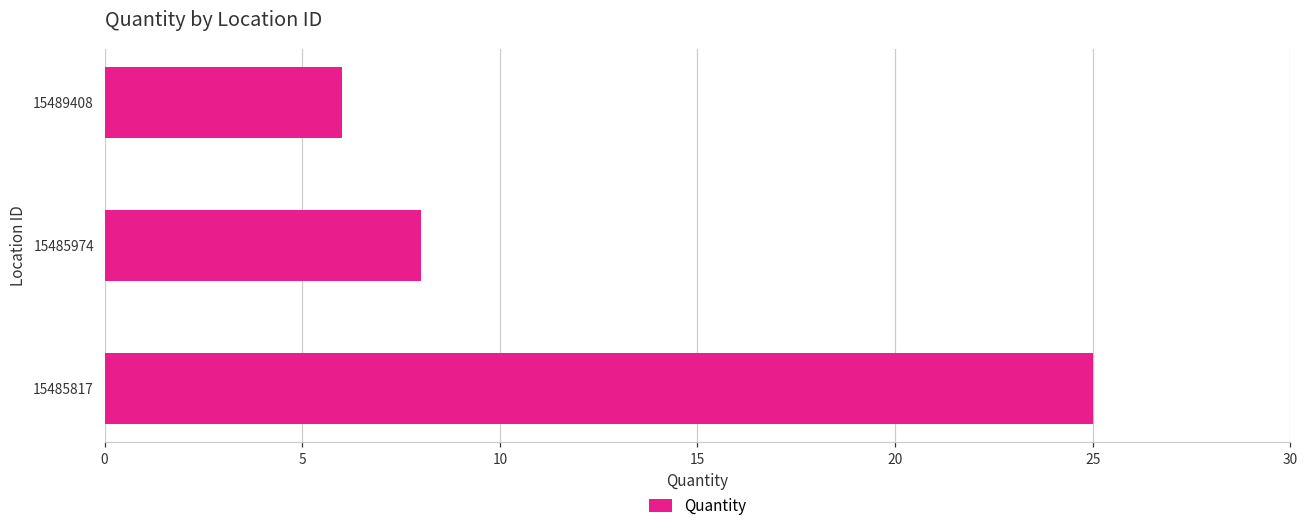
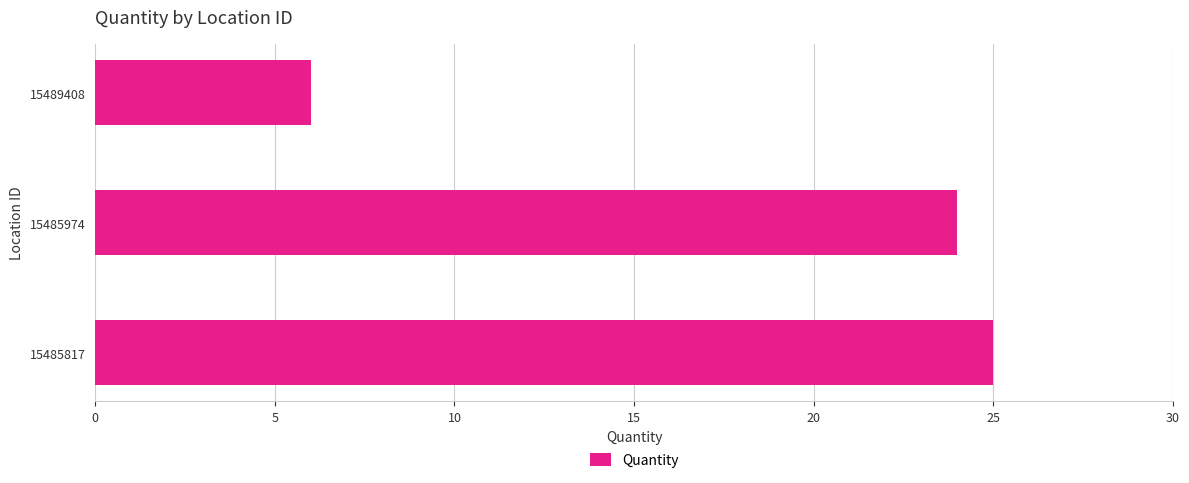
  {
    "15489408": 6,
-   "15485974": 8,
+   "15485974": 24,
    "15485817": 25
  }
